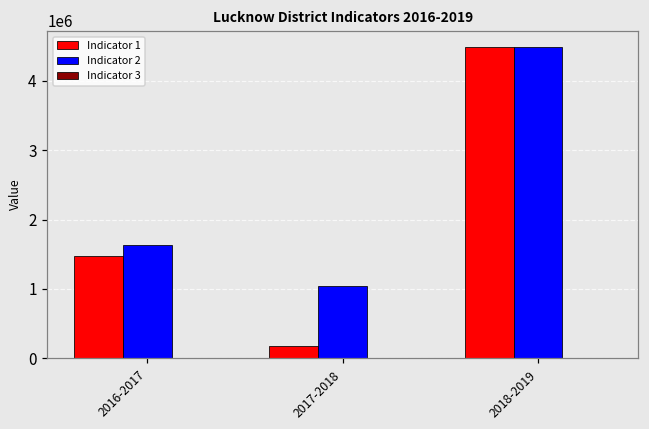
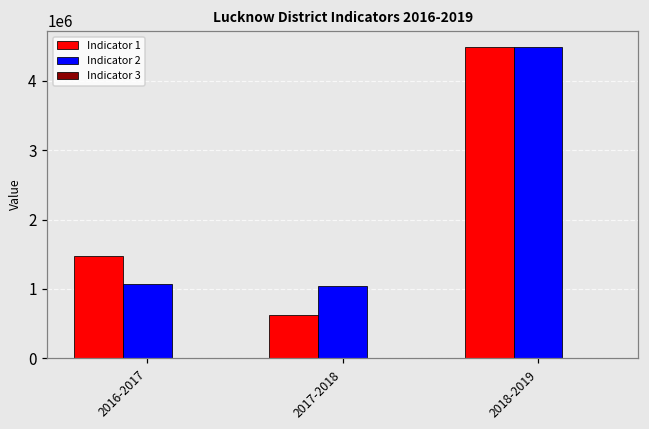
  {
    "Indicator 1": {
      "2016-2017": 1500000,
-     "2017-2018": 200000,
+     "2017-2018": 600000,
      "2018-2019": 4500000
    },
    "Indicator 2": {
-     "2016-2017": 1600000,
+     "2016-2017": 1100000,
      "2017-2018": 1000000,
      "2018-2019": 4500000
    }
  }
